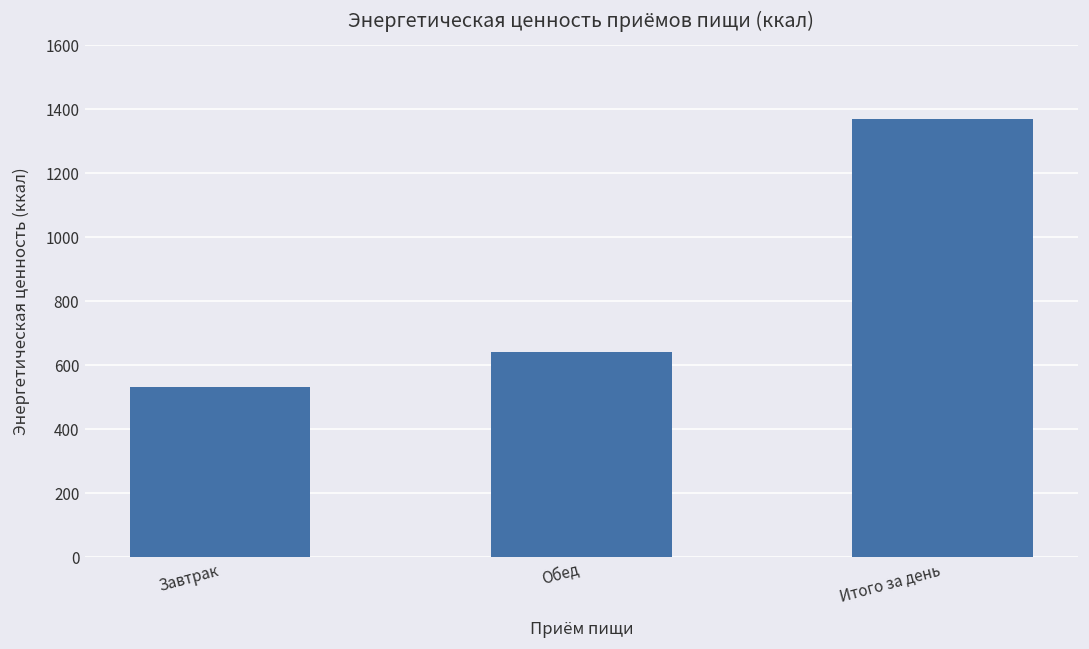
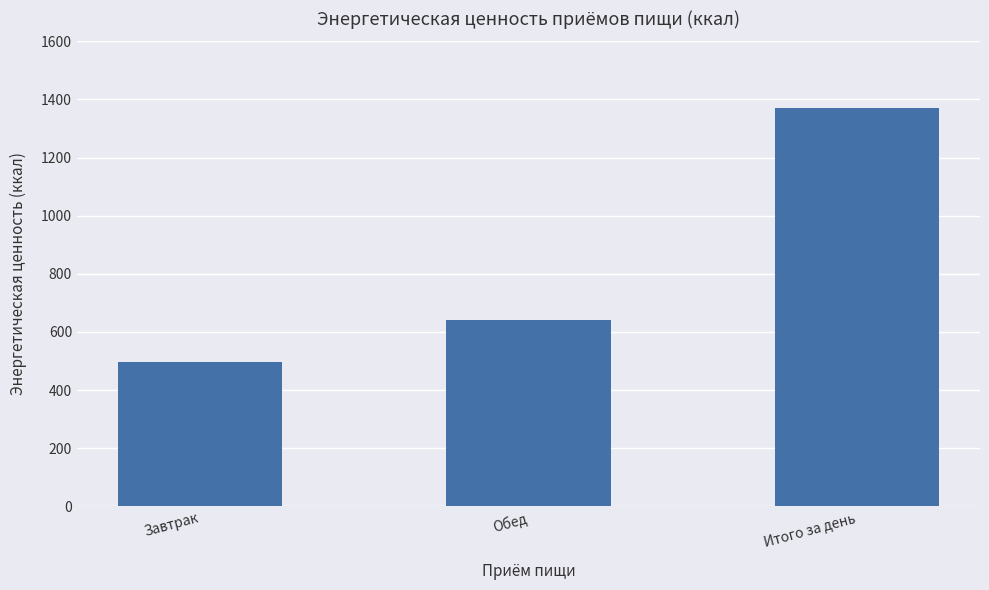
  {
-   "Завтрак": 530,
+   "Завтрак": 500,
    "Обед": 640,
    "Итого за день": 1370
  }
